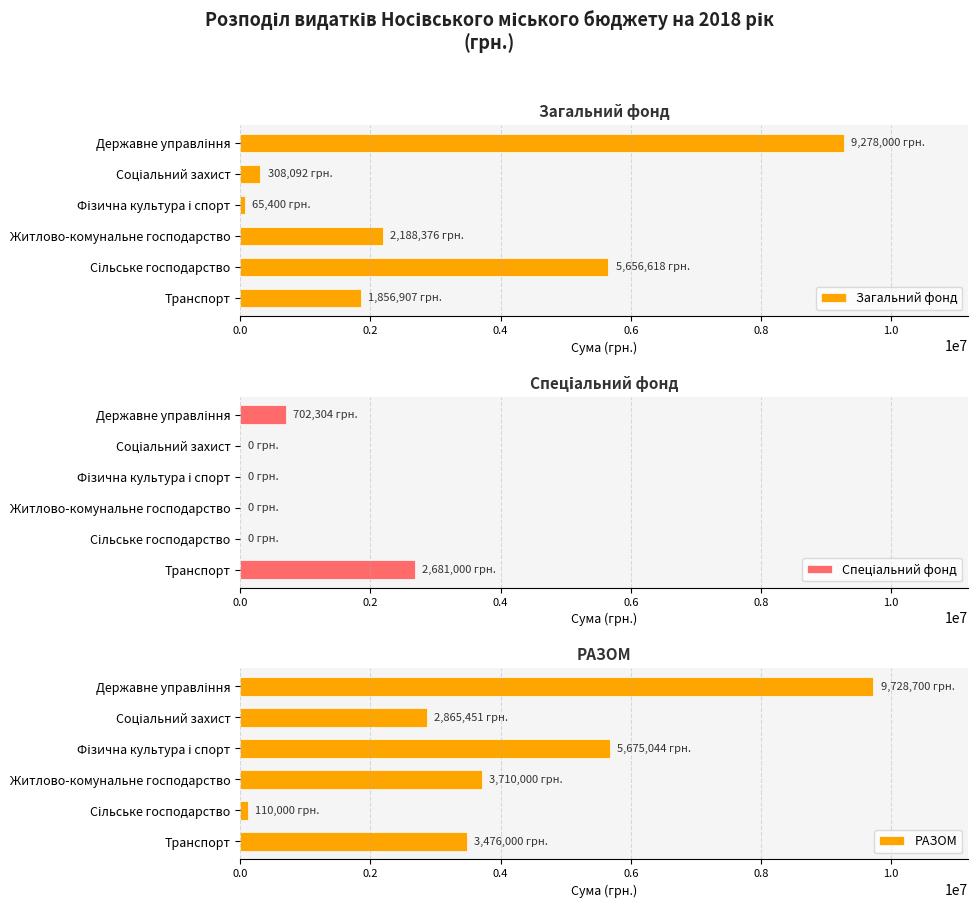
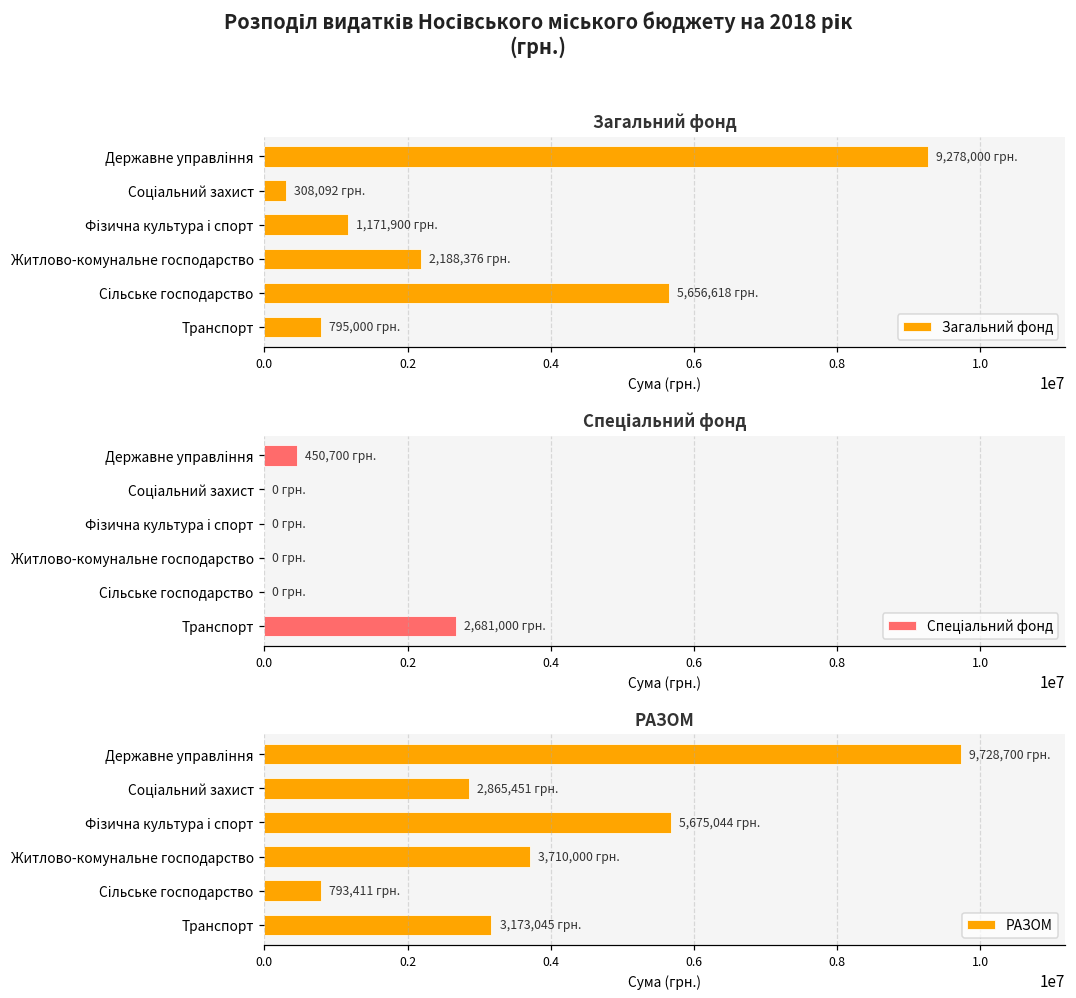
  {
    "Загальний фонд": {
      "Державне управління": "9,278,000",
      "Соціальний захист": "308,092",
-     "Фізична культура і спорт": "65,400",
+     "Фізична культура і спорт": "1,171,900",
      "Житлово-комунальне господарство": "2,188,376",
      "Сільське господарство": "5,656,618",
-     "Транспорт": "1,856,907"
+     "Транспорт": "795,000"
    },
    "Спеціальний фонд": {
-     "Державне управління": "702,304",
+     "Державне управління": "450,700",
      "Соціальний захист": "0",
      "Фізична культура і спорт": "0",
      "Житлово-комунальне господарство": "0",
      "Сільське господарство": "0",
      "Транспорт": "2,681,000"
    },
    "РАЗОМ": {
      "Державне управління": "9,728,700",
      "Соціальний захист": "2,865,451",
      "Фізична культура і спорт": "5,675,044",
      "Житлово-комунальне господарство": "3,710,000",
-     "Сільське господарство": "110,000",
-     "Транспорт": "3,476,000"
+     "Сільське господарство": "793,411",
+     "Транспорт": "3,173,045"
    }
  }
